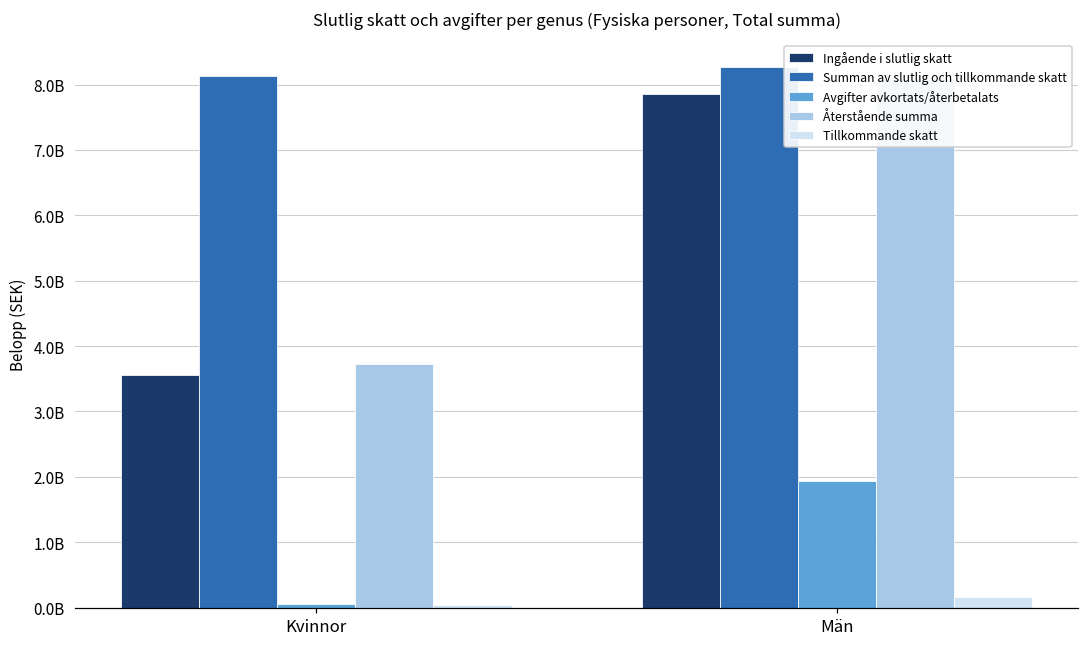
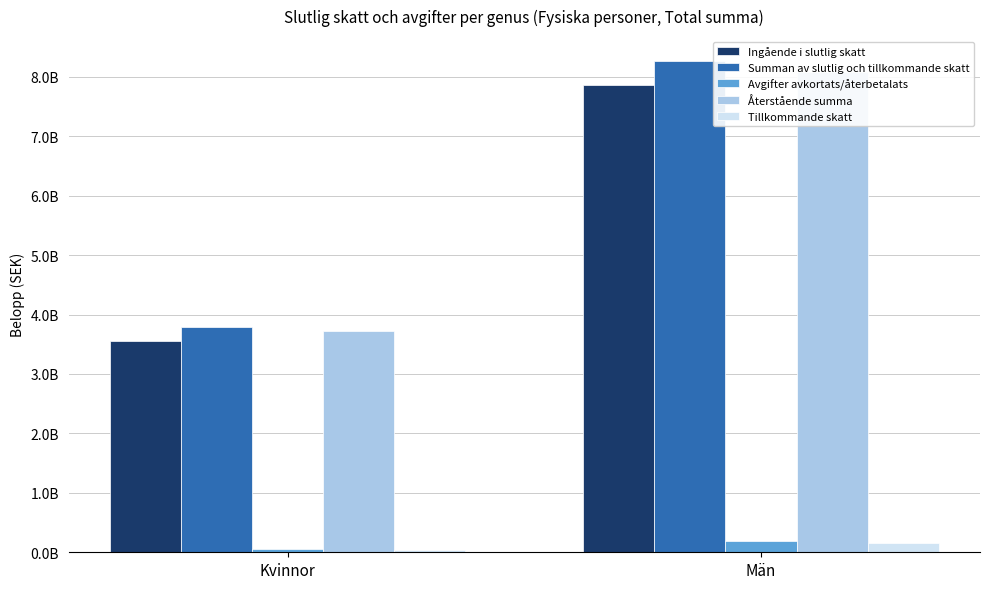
  {
    "Ingående i slutlig skatt": {
      "Kvinnor": 3600000000,
      "Män": 7900000000
    },
    "Summan av slutlig och tillkommande skatt": {
-     "Kvinnor": 8100000000,
+     "Kvinnor": 3800000000,
      "Män": 8300000000
    },
    "Avgifter avkortats/återbetalats": {
      "Kvinnor": 100000000,
-     "Män": 1900000000
+     "Män": 200000000
    }
  }
